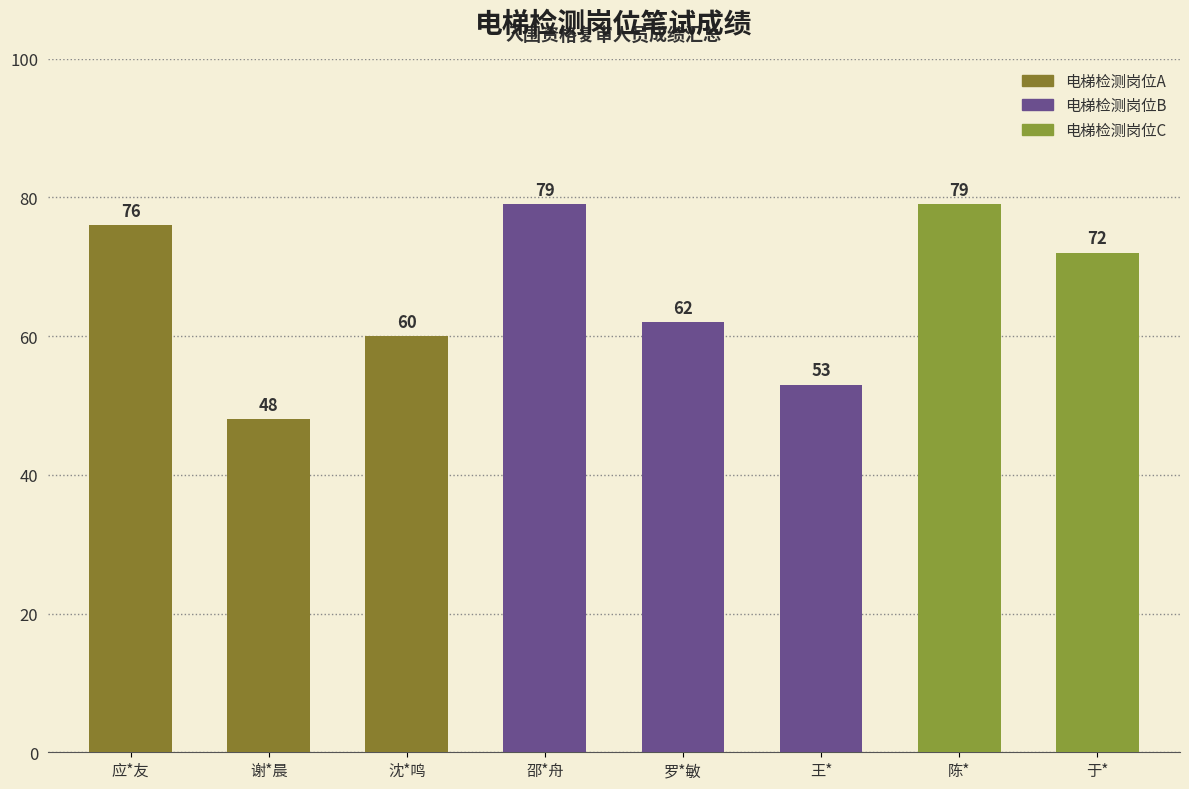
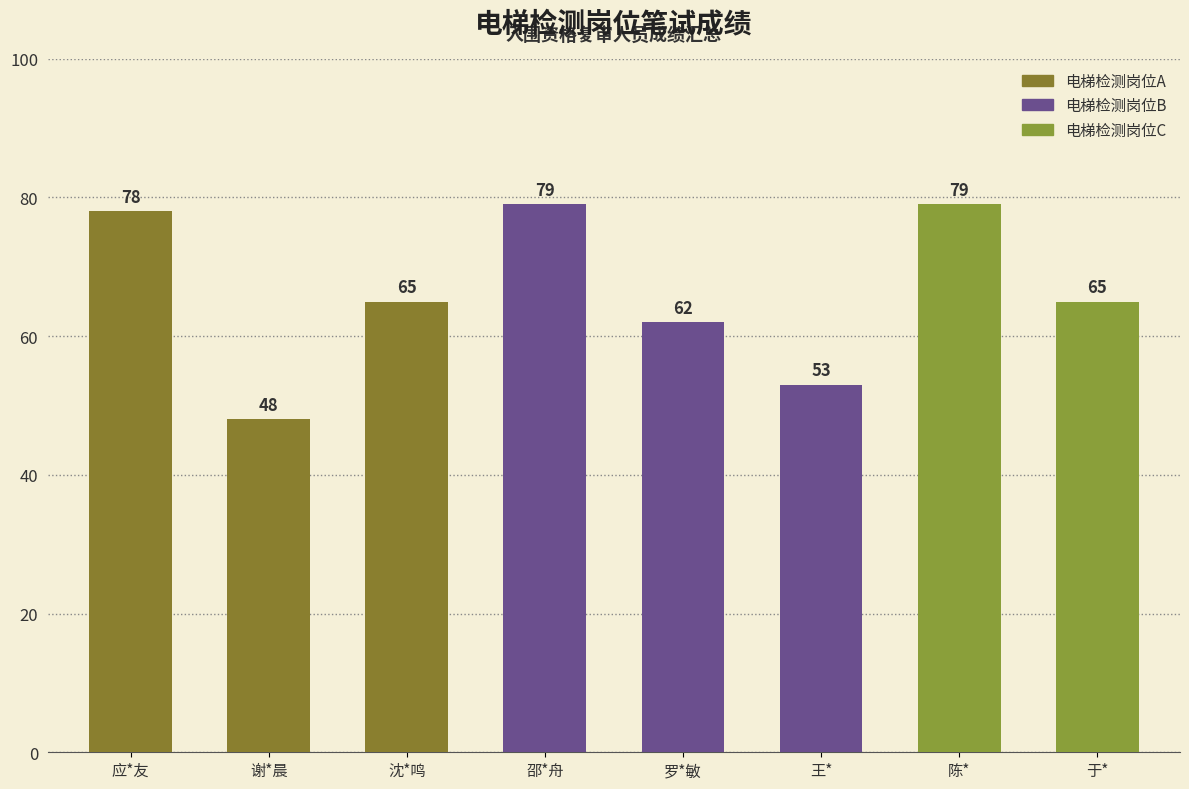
  {
-   "应*友": 76,
+   "应*友": 78,
    "谢*晨": 48,
-   "沈*鸣": 60,
+   "沈*鸣": 65,
    "邵*舟": 79,
    "罗*敏": 62,
    "王*": 53,
    "陈*": 79,
-   "于*": 72
+   "于*": 65
  }
